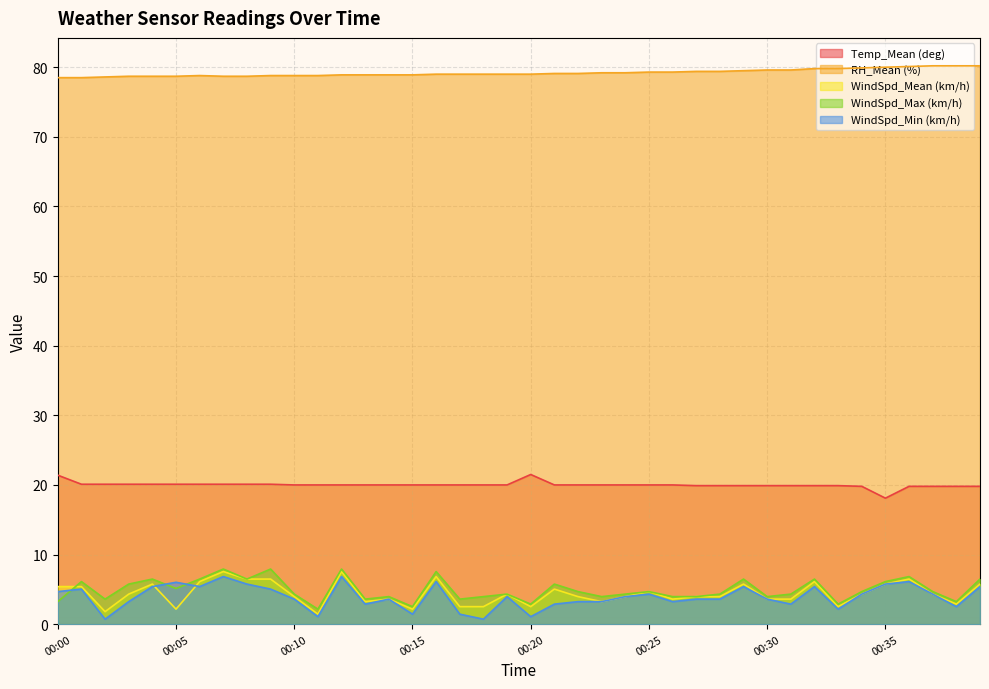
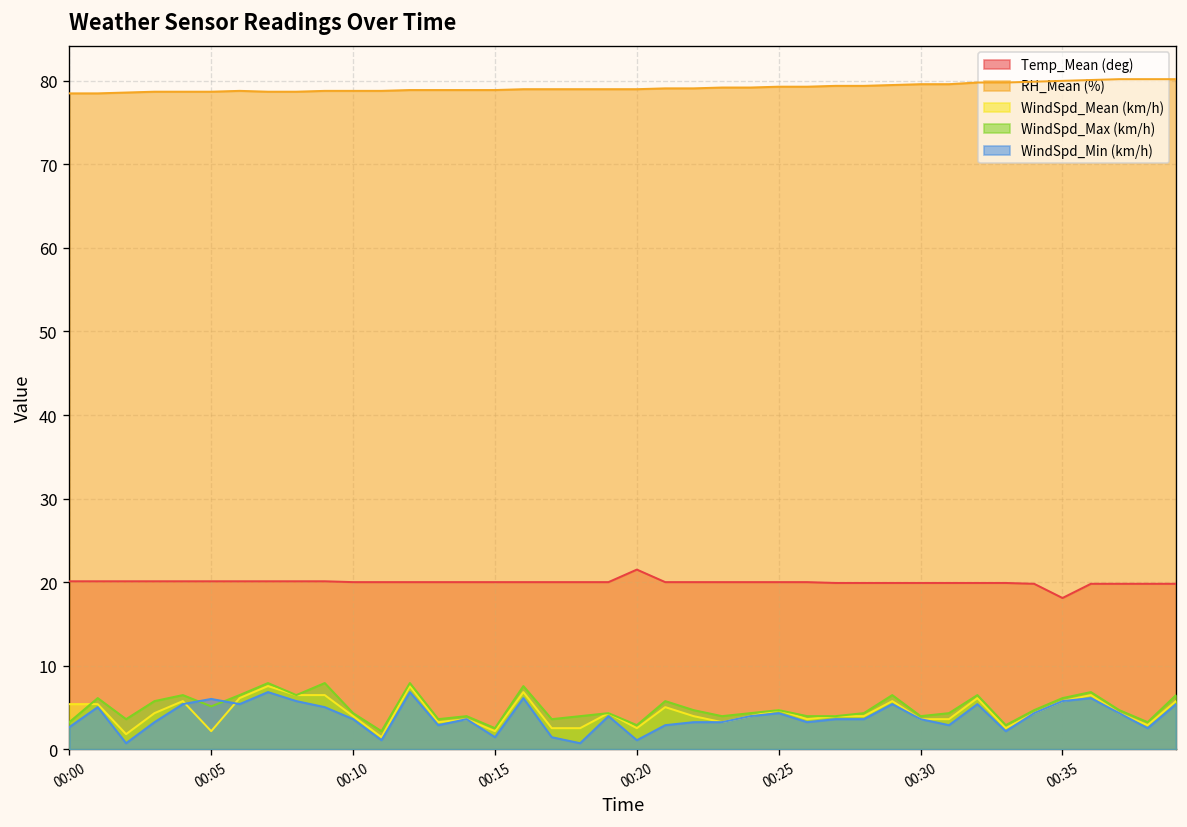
  {
    "Temp_Mean (deg)": {
-     "00:00": 21,
+     "00:00": 20,
      "00:05": 20,
      "00:10": 20,
      "00:15": 20,
      "00:20": 22,
      "00:25": 20,
      "00:30": 20,
      "00:35": 18
    },
    "WindSpd_Max (km/h)": {
      "00:00": 3,
      "00:05": 5
    },
    "WindSpd_Min (km/h)": {
-     "00:00": 5,
+     "00:00": 3,
      "00:05": 6,
      "00:15": 1,
      "00:20": 1
    }
  }
